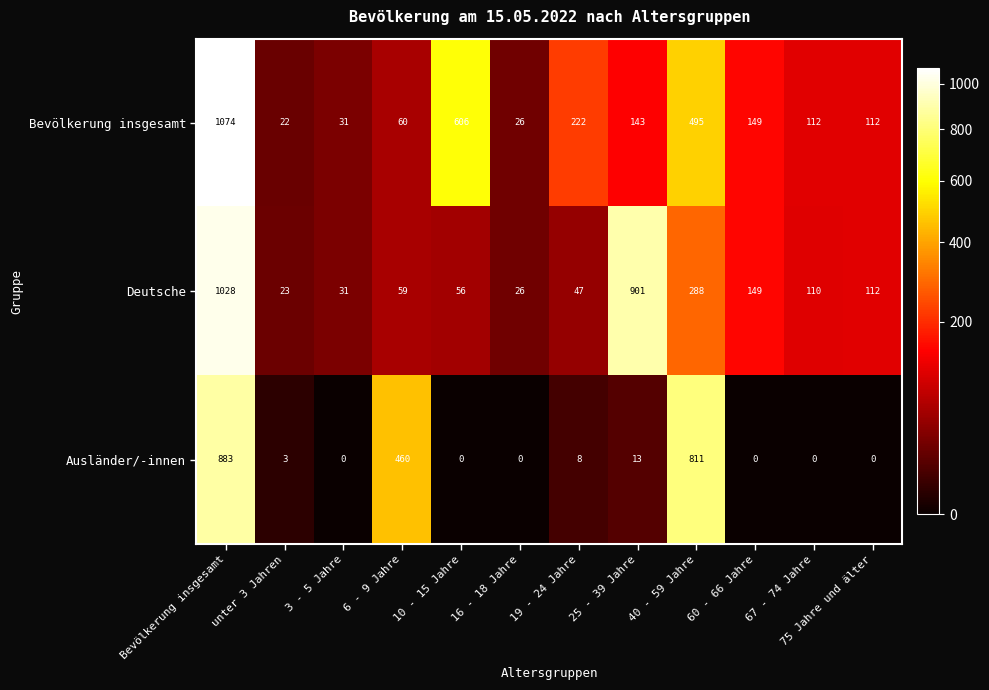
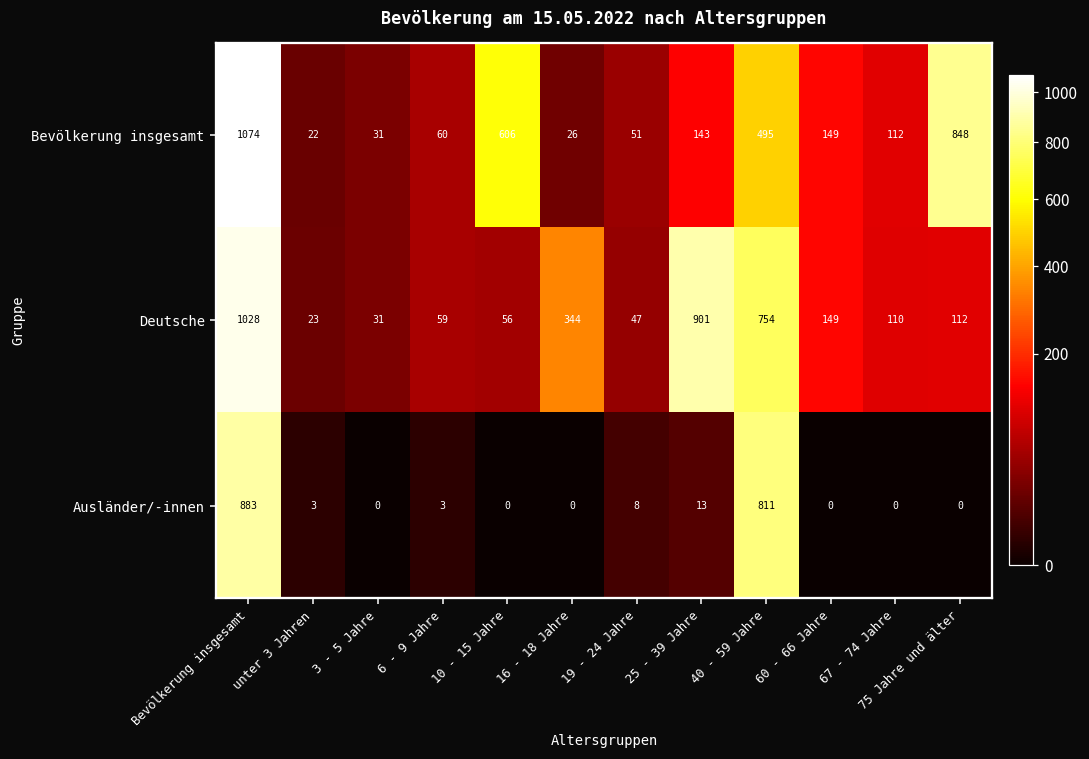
  {
    "Bevölkerung insgesamt": {
      "Bevölkerung insgesamt": 1074,
      "unter 3 Jahren": 22,
      "3 - 5 Jahre": 31,
      "6 - 9 Jahre": 60,
      "10 - 15 Jahre": 606,
      "16 - 18 Jahre": 26,
-     "19 - 24 Jahre": 222,
+     "19 - 24 Jahre": 51,
      "25 - 39 Jahre": 143,
      "40 - 59 Jahre": 495,
      "60 - 66 Jahre": 149,
      "67 - 74 Jahre": 112,
-     "75 Jahre und älter": 112
+     "75 Jahre und älter": 848
    },
    "Deutsche": {
      "Bevölkerung insgesamt": 1028,
      "unter 3 Jahren": 23,
      "3 - 5 Jahre": 31,
      "6 - 9 Jahre": 59,
      "10 - 15 Jahre": 56,
-     "16 - 18 Jahre": 26,
+     "16 - 18 Jahre": 344,
      "19 - 24 Jahre": 47,
      "25 - 39 Jahre": 901,
-     "40 - 59 Jahre": 288,
+     "40 - 59 Jahre": 754,
      "60 - 66 Jahre": 149,
      "67 - 74 Jahre": 110,
      "75 Jahre und älter": 112
    },
    "Ausländer/-innen": {
      "Bevölkerung insgesamt": 883,
      "unter 3 Jahren": 3,
      "3 - 5 Jahre": 0,
-     "6 - 9 Jahre": 460,
+     "6 - 9 Jahre": 3,
      "10 - 15 Jahre": 0,
      "16 - 18 Jahre": 0,
      "19 - 24 Jahre": 8,
      "25 - 39 Jahre": 13,
      "40 - 59 Jahre": 811,
      "60 - 66 Jahre": 0,
      "67 - 74 Jahre": 0,
      "75 Jahre und älter": 0
    }
  }
